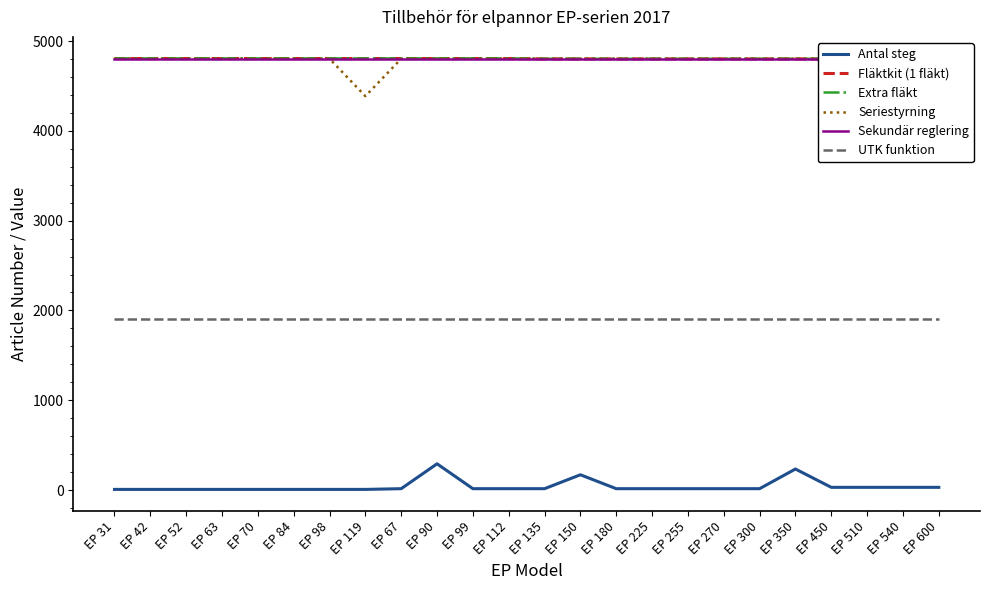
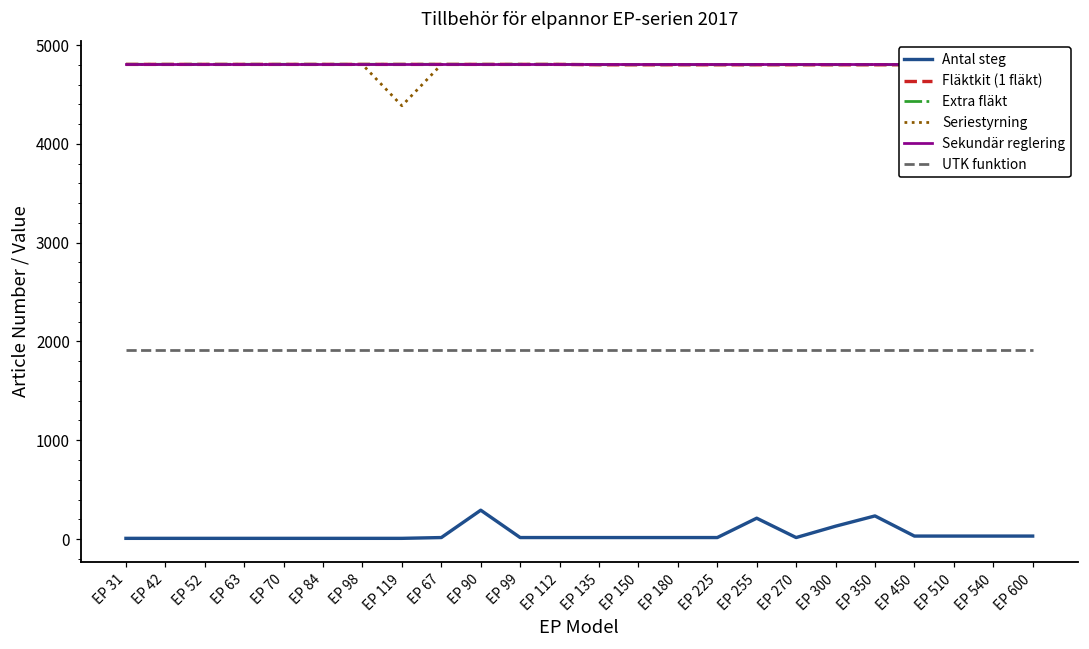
  {
    "Antal steg": {
      "EP 31": 0,
      "EP 42": 0,
      "EP 52": 0,
      "EP 63": 0,
      "EP 70": 0,
      "EP 84": 0,
      "EP 98": 0,
      "EP 119": 0,
      "EP 67": 0,
      "EP 90": 300,
      "EP 99": 0,
      "EP 112": 0,
      "EP 135": 0,
-     "EP 150": 200,
+     "EP 150": 0,
      "EP 180": 0,
      "EP 225": 0,
-     "EP 255": 0,
+     "EP 255": 200,
      "EP 270": 0,
-     "EP 300": 0,
+     "EP 300": 100,
      "EP 350": 200,
      "EP 450": 0,
      "EP 510": 0,
      "EP 540": 0,
      "EP 600": 0
    },
    "Seriestyrning": {
      "EP 119": 4400
    },
    "UTK funktion": {
      "EP 31": 1900,
      "EP 42": 1900,
      "EP 52": 1900,
      "EP 63": 1900,
      "EP 70": 1900,
      "EP 84": 1900,
      "EP 98": 1900,
      "EP 119": 1900,
      "EP 67": 1900,
      "EP 90": 1900,
      "EP 99": 1900,
      "EP 112": 1900,
      "EP 135": 1900,
      "EP 150": 1900,
      "EP 180": 1900,
      "EP 225": 1900,
      "EP 255": 1900,
      "EP 270": 1900,
      "EP 300": 1900,
      "EP 350": 1900,
      "EP 450": 1900,
      "EP 510": 1900,
      "EP 540": 1900,
      "EP 600": 1900
    }
  }
